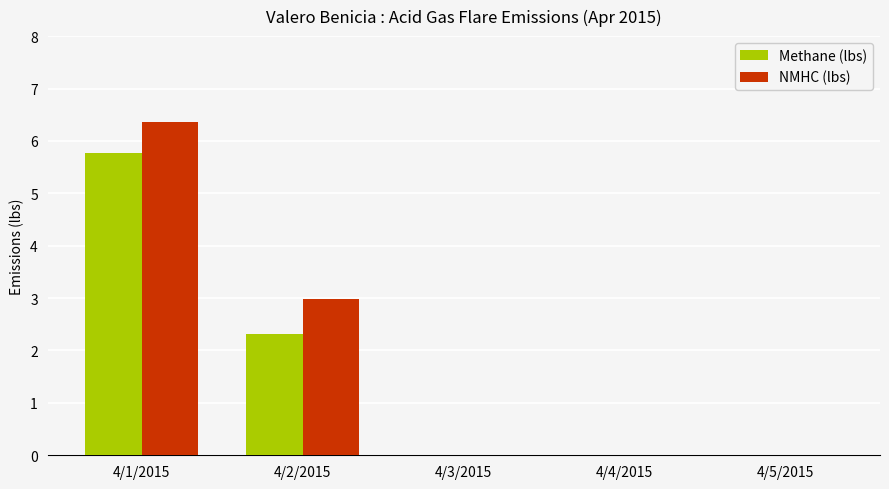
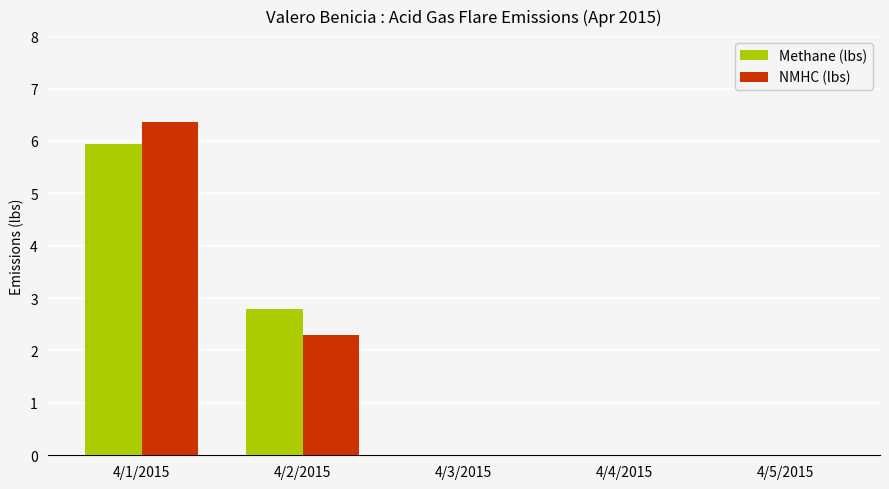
  {
    "Methane (lbs)": {
-     "4/1/2015": 5.8,
-     "4/2/2015": 2.3,
+     "4/1/2015": 5.9,
+     "4/2/2015": 2.8,
      "4/3/2015": 0.0,
      "4/4/2015": 0.0,
      "4/5/2015": 0.0
    },
    "NMHC (lbs)": {
      "4/1/2015": 6.4,
-     "4/2/2015": 3.0,
+     "4/2/2015": 2.3,
      "4/3/2015": 0.0,
      "4/4/2015": 0.0,
      "4/5/2015": 0.0
    }
  }
